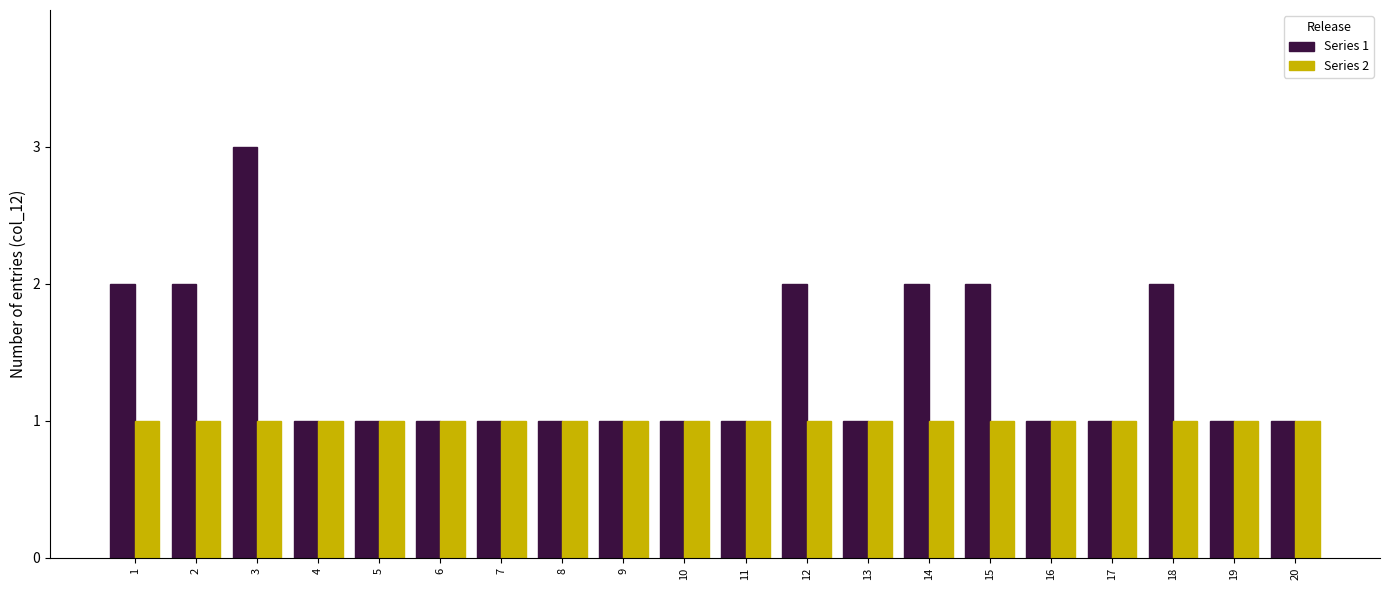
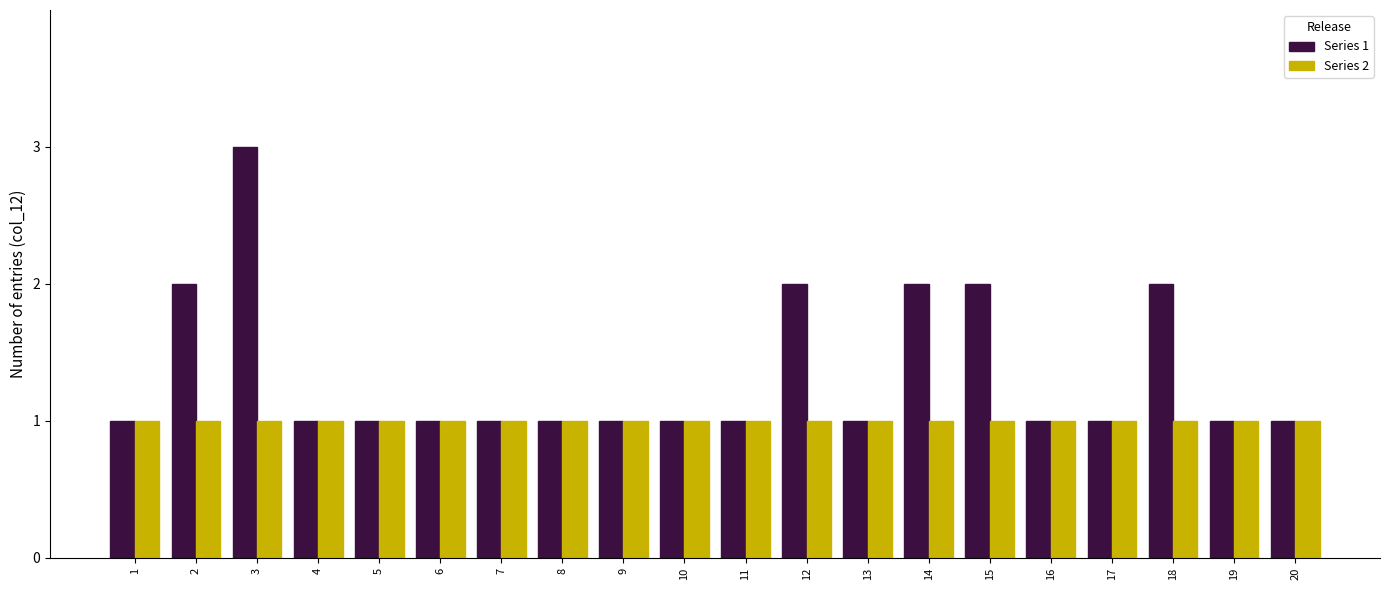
  {
    "Series 1": {
-     "1": 2,
+     "1": 1,
      "2": 2,
      "3": 3,
      "4": 1,
      "5": 1,
      "6": 1,
      "7": 1,
      "8": 1,
      "9": 1,
      "10": 1,
      "11": 1,
      "12": 2,
      "13": 1,
      "14": 2,
      "15": 2,
      "16": 1,
      "17": 1,
      "18": 2,
      "19": 1,
      "20": 1
    },
    "Series 2": {
      "1": 1,
      "2": 1,
      "3": 1,
      "4": 1,
      "5": 1,
      "6": 1,
      "7": 1,
      "8": 1,
      "9": 1,
      "10": 1,
      "11": 1,
      "12": 1,
      "13": 1,
      "14": 1,
      "15": 1,
      "16": 1,
      "17": 1,
      "18": 1,
      "19": 1,
      "20": 1
    }
  }
